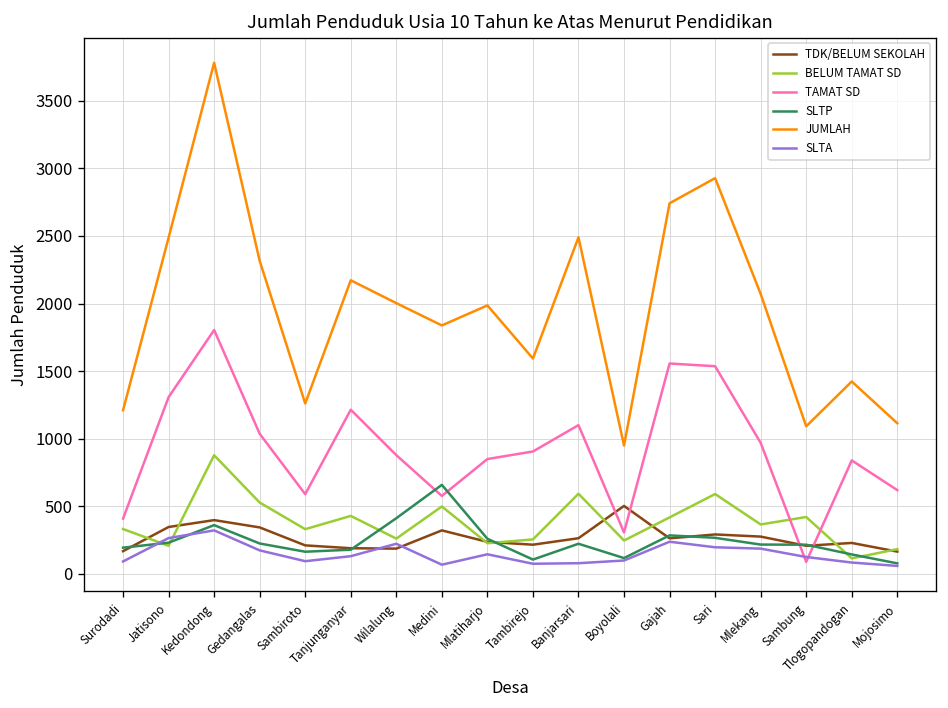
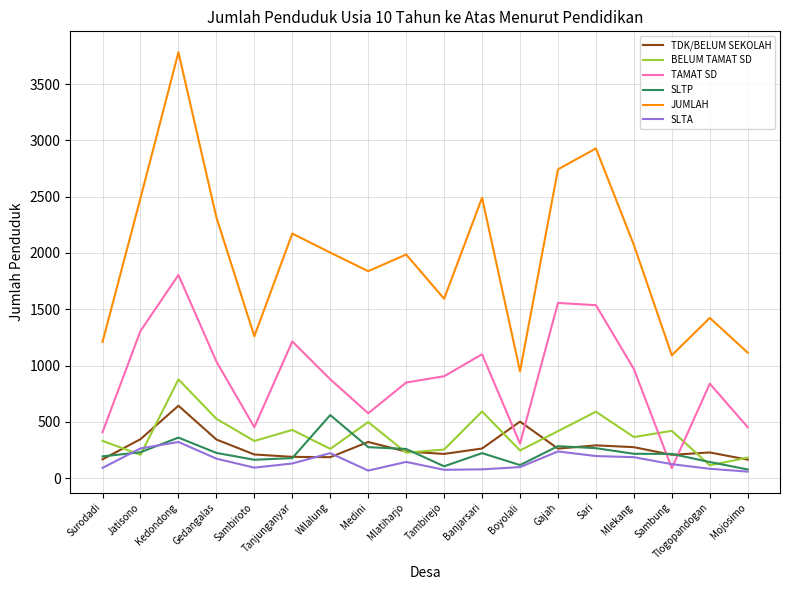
  {
    "TDK/BELUM SEKOLAH": {
      "Surodadi": 170,
      "Jatisono": 350,
-     "Kedondong": 400,
+     "Kedondong": 640,
      "Gedangalas": 340,
      "Sambiroto": 210,
      "Wilalung": 190,
      "Medini": 320,
      "Tambirejo": 220,
      "Banjarsari": 260,
      "Boyolali": 500,
      "Sari": 290,
      "Mlekang": 280,
      "Tlogopandogan": 230
    },
    "BELUM TAMAT SD": {
      "Surodadi": 330,
      "Jatisono": 210,
      "Kedondong": 880,
      "Gedangalas": 530,
      "Sambiroto": 330,
      "Tanjunganyar": 430,
      "Wilalung": 260,
      "Medini": 500,
      "Tambirejo": 250,
      "Banjarsari": 590,
      "Boyolali": 250,
      "Gajah": 420,
      "Sari": 590,
      "Mlekang": 370,
      "Sambung": 420,
      "Tlogopandogan": 110
    },
    "TAMAT SD": {
      "Surodadi": 410,
      "Jatisono": 1310,
      "Kedondong": 1800,
      "Gedangalas": 1040,
-     "Sambiroto": 590,
+     "Sambiroto": 450,
      "Tanjunganyar": 1210,
      "Wilalung": 880,
      "Medini": 580,
      "Mlatiharjo": 850,
      "Tambirejo": 910,
      "Banjarsari": 1100,
      "Boyolali": 310,
      "Gajah": 1560,
      "Sari": 1540,
      "Mlekang": 970,
      "Sambung": 90,
      "Tlogopandogan": 840,
-     "Mojosimo": 620
+     "Mojosimo": 450
    },
    "SLTP": {
      "Surodadi": 190,
      "Jatisono": 230,
      "Kedondong": 360,
      "Gedangalas": 220,
      "Sambiroto": 160,
-     "Wilalung": 410,
-     "Medini": 660,
+     "Wilalung": 560,
+     "Medini": 280,
      "Mlatiharjo": 260,
      "Tambirejo": 110,
      "Banjarsari": 220,
      "Sari": 270,
      "Mlekang": 220,
      "Tlogopandogan": 140
    },
    "JUMLAH": {
      "Surodadi": 1210,
      "Jatisono": 2490,
      "Kedondong": 3780,
      "Gedangalas": 2320,
      "Sambiroto": 1260,
      "Tanjunganyar": 2170,
      "Wilalung": 2000,
      "Medini": 1840,
      "Mlatiharjo": 1990,
      "Tambirejo": 1590,
      "Banjarsari": 2490,
      "Boyolali": 950,
      "Gajah": 2740,
      "Sari": 2930,
      "Mlekang": 2070,
      "Sambung": 1090,
      "Tlogopandogan": 1420,
      "Mojosimo": 1110
    },
    "SLTA": {
      "Surodadi": 90,
      "Jatisono": 260,
      "Kedondong": 320,
      "Gedangalas": 170,
      "Sambiroto": 90,
      "Tanjunganyar": 130,
      "Wilalung": 220,
      "Medini": 70,
      "Mlatiharjo": 140,
      "Tambirejo": 70,
      "Banjarsari": 80,
      "Gajah": 240,
      "Sari": 200,
      "Mlekang": 190,
      "Sambung": 120,
      "Tlogopandogan": 80
    }
  }
